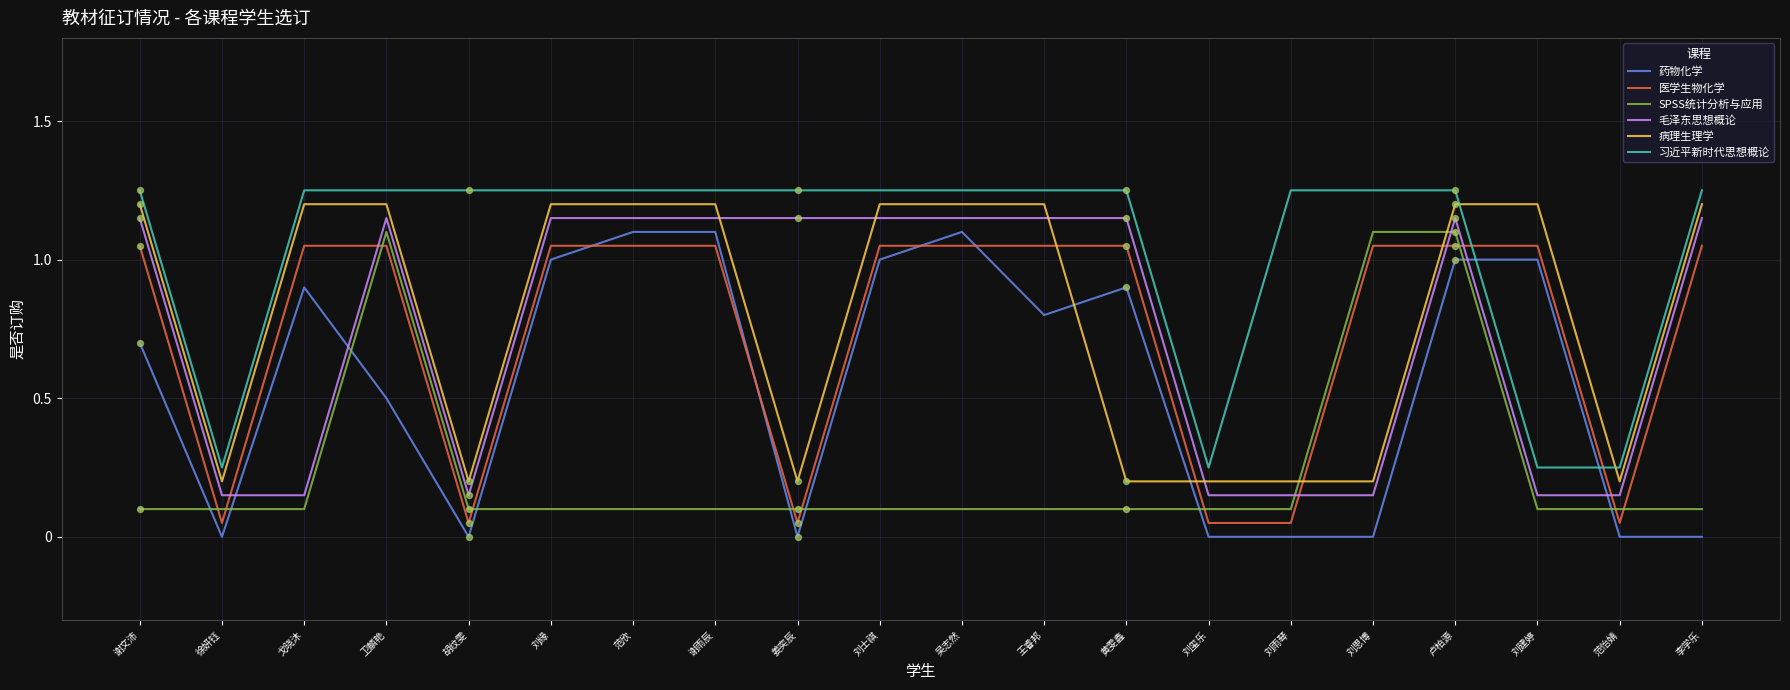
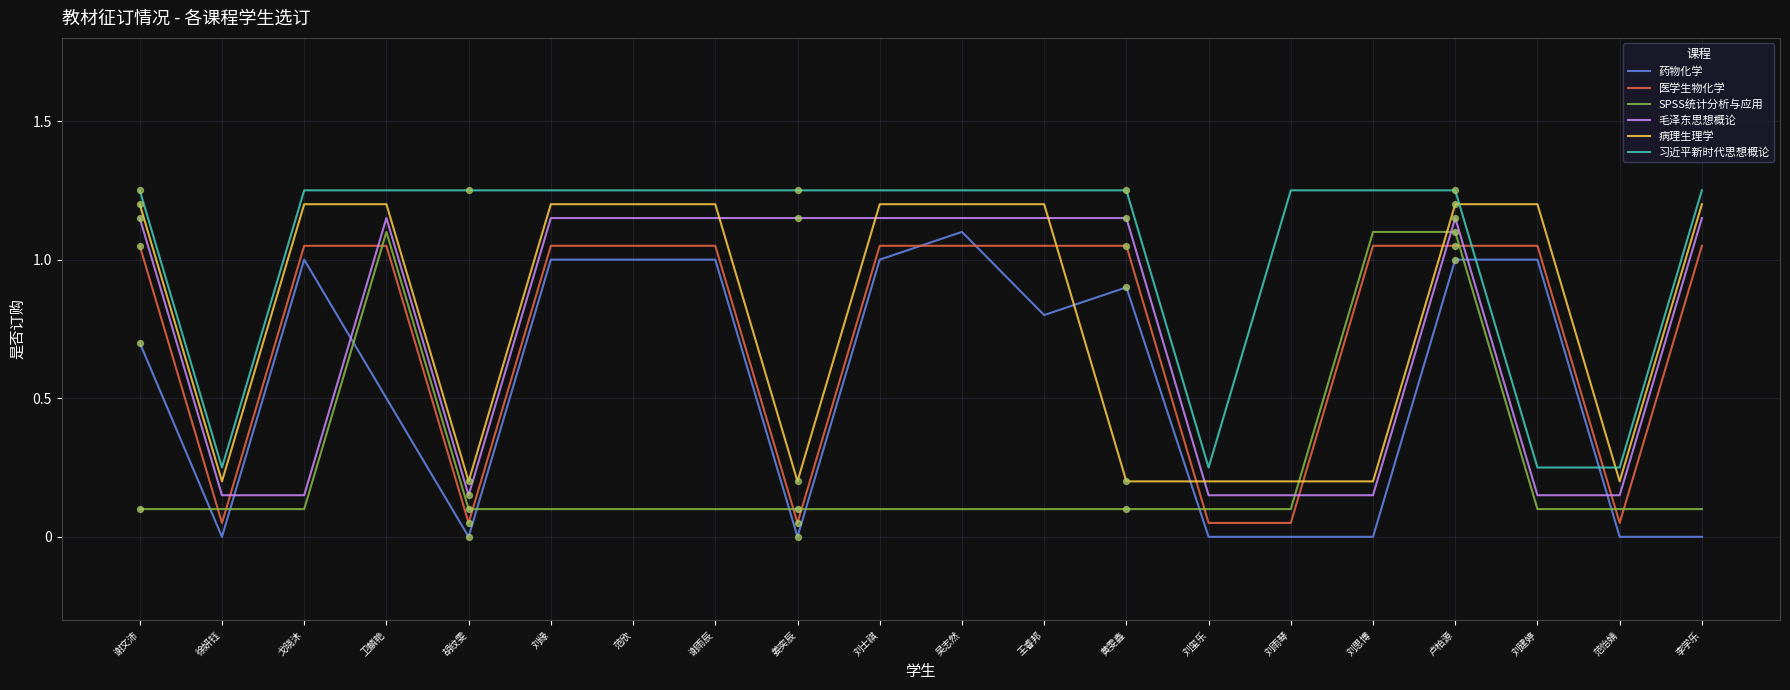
  {
    "药物化学": {
      "徐妍钰": 0.0,
-     "戈晓沐": 0.9,
+     "戈晓沐": 1.0,
      "卫麟艳": 0.5,
      "刘缘": 1.0,
-     "范欣": 1.1,
-     "谢雨辰": 1.1,
+     "范欣": 1.0,
+     "谢雨辰": 1.0,
      "刘士祺": 1.0,
      "吴志然": 1.1,
      "王睿邦": 0.8,
      "刘玺乐": 0.0,
      "刘雨琴": 0.0,
      "刘思博": 0.0,
      "刘建婷": 1.0,
      "范怡婧": 0.0,
      "李学乐": 0.0
    },
    "医学生物化学": {
      "徐妍钰": 0.05,
      "戈晓沐": 1.05,
      "卫麟艳": 1.05,
      "刘缘": 1.05,
      "范欣": 1.05,
      "谢雨辰": 1.05,
      "刘士祺": 1.05,
      "吴志然": 1.05,
      "王睿邦": 1.05,
      "刘玺乐": 0.05,
      "刘雨琴": 0.05,
      "刘思博": 1.05,
      "刘建婷": 1.05,
      "范怡婧": 0.05,
      "李学乐": 1.05
    },
    "毛泽东思想概论": {
      "徐妍钰": 0.15,
      "戈晓沐": 0.15,
      "卫麟艳": 1.15,
      "刘缘": 1.15,
      "范欣": 1.15,
      "谢雨辰": 1.15,
      "刘士祺": 1.15,
      "吴志然": 1.15,
      "王睿邦": 1.15,
      "刘玺乐": 0.15,
      "刘雨琴": 0.15,
      "刘思博": 0.15,
      "刘建婷": 0.15,
      "范怡婧": 0.15,
      "李学乐": 1.15
    },
    "病理生理学": {
      "徐妍钰": 0.2,
      "戈晓沐": 1.2,
      "卫麟艳": 1.2,
      "刘缘": 1.2,
      "范欣": 1.2,
      "谢雨辰": 1.2,
      "刘士祺": 1.2,
      "吴志然": 1.2,
      "王睿邦": 1.2,
      "刘玺乐": 0.2,
      "刘雨琴": 0.2,
      "刘思博": 0.2,
      "刘建婷": 1.2,
      "范怡婧": 0.2,
      "李学乐": 1.2
    },
    "习近平新时代思想概论": {
      "徐妍钰": 0.25,
      "戈晓沐": 1.25,
      "卫麟艳": 1.25,
      "刘缘": 1.25,
      "范欣": 1.25,
      "谢雨辰": 1.25,
      "刘士祺": 1.25,
      "吴志然": 1.25,
      "王睿邦": 1.25,
      "刘玺乐": 0.25,
      "刘雨琴": 1.25,
      "刘思博": 1.25,
      "刘建婷": 0.25,
      "范怡婧": 0.25,
      "李学乐": 1.25
    }
  }
